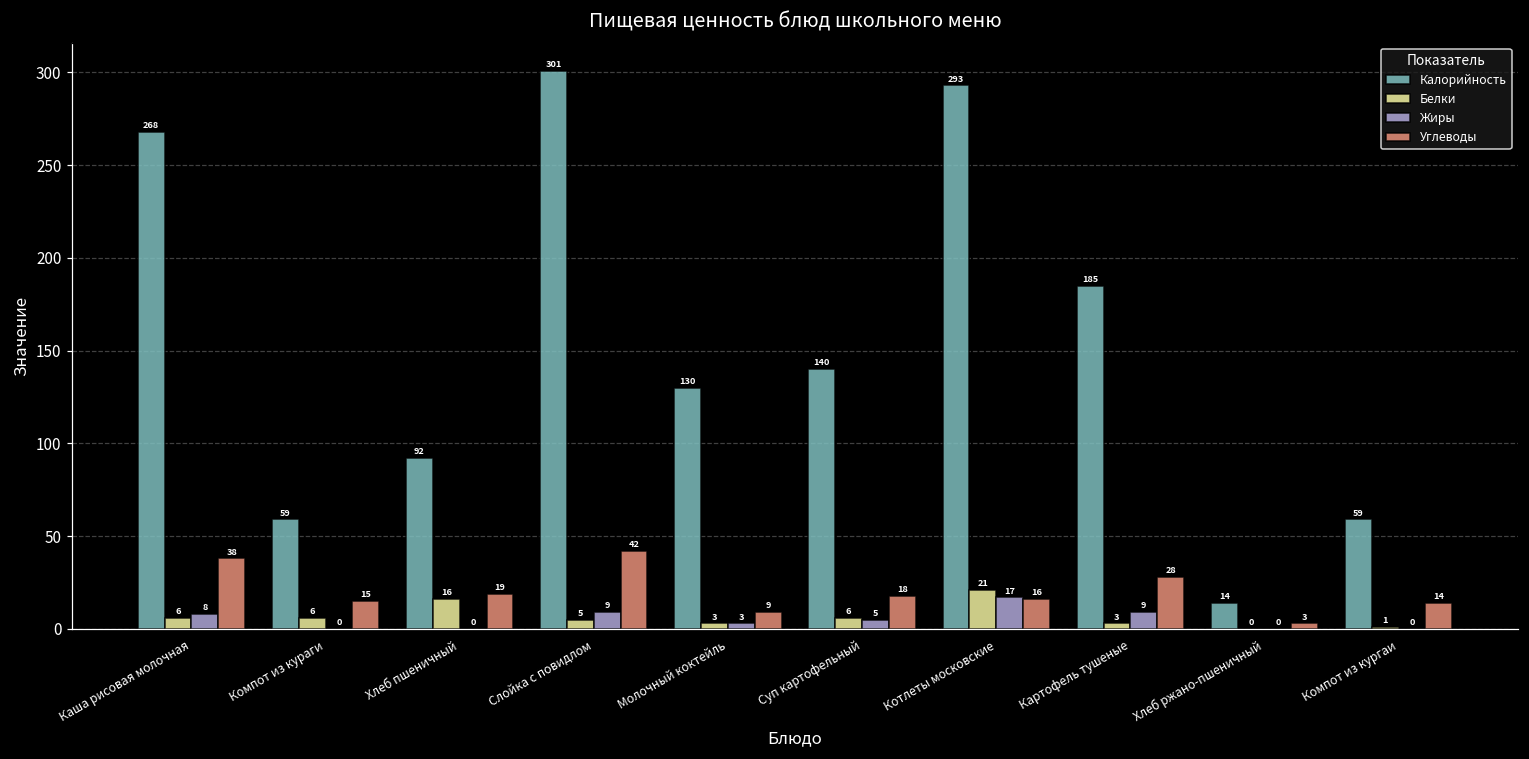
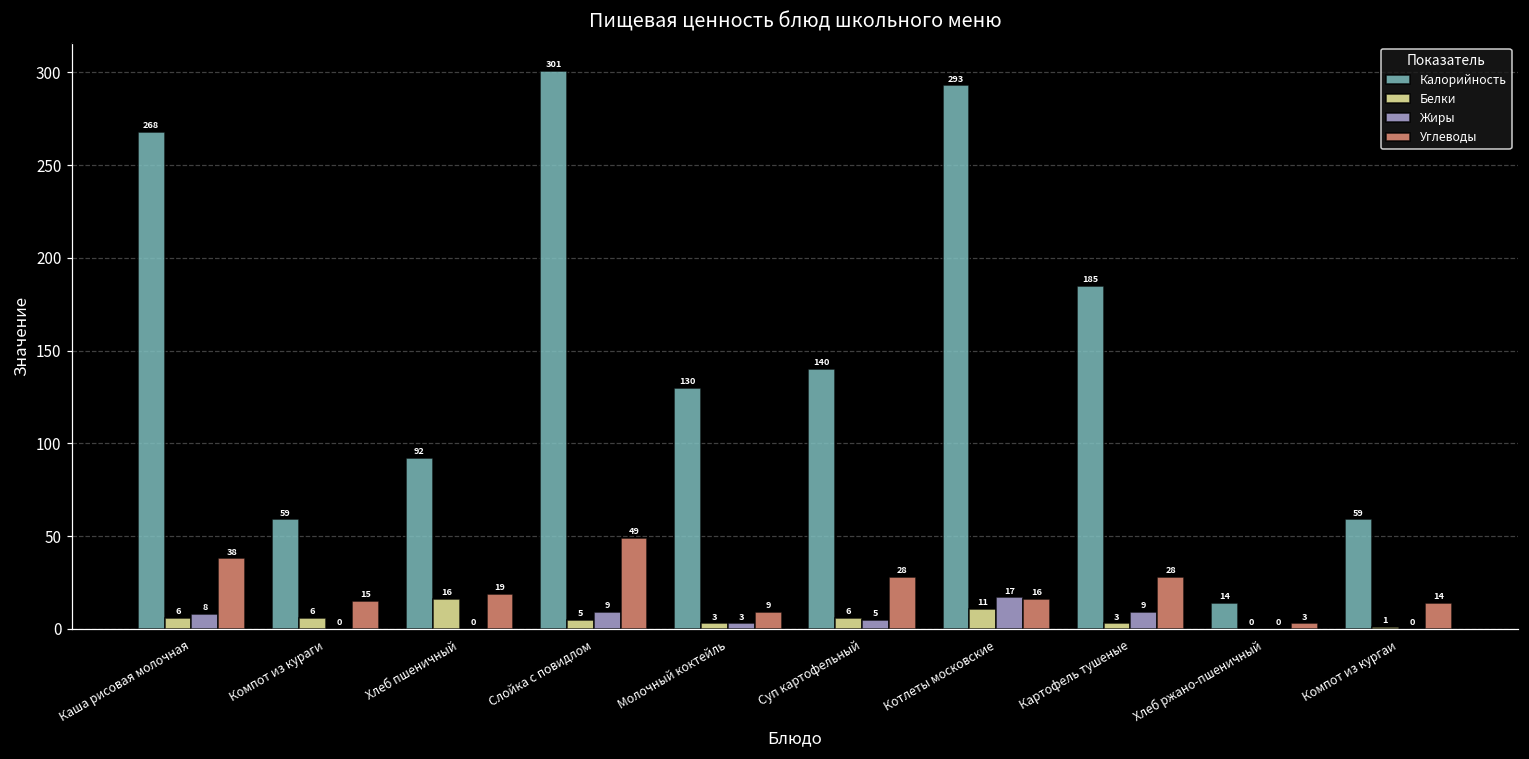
  {
    "Белки": {
      "Каша рисовая молочная": 6,
      "Компот из кураги": 6,
      "Хлеб пшеничный": 16,
      "Слойка с повидлом": 5,
      "Молочный коктейль": 3,
      "Суп картофельный": 6,
-     "Котлеты московские": 21,
+     "Котлеты московские": 11,
      "Картофель тушеные": 3,
      "Хлеб ржано-пшеничный": 0,
      "Компот из кургаи": 1
    },
    "Углеводы": {
      "Каша рисовая молочная": 38,
      "Компот из кураги": 15,
      "Хлеб пшеничный": 19,
-     "Слойка с повидлом": 42,
+     "Слойка с повидлом": 49,
      "Молочный коктейль": 9,
-     "Суп картофельный": 18,
+     "Суп картофельный": 28,
      "Котлеты московские": 16,
      "Картофель тушеные": 28,
      "Хлеб ржано-пшеничный": 3,
      "Компот из кургаи": 14
    }
  }
